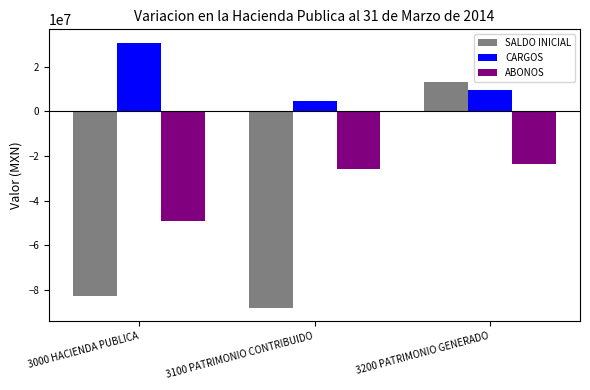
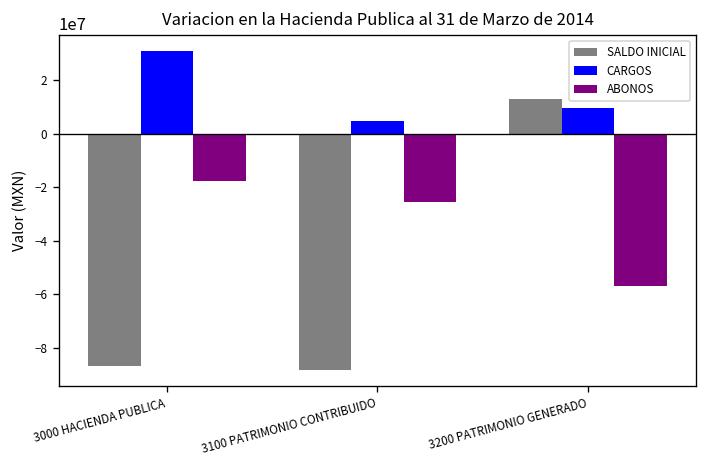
  {
    "SALDO INICIAL": {
-     "3000 HACIENDA PUBLICA": -83000000,
+     "3000 HACIENDA PUBLICA": -87000000,
      "3100 PATRIMONIO CONTRIBUIDO": -88000000,
      "3200 PATRIMONIO GENERADO": 13000000
    },
    "CARGOS": {
      "3000 HACIENDA PUBLICA": 31000000,
      "3100 PATRIMONIO CONTRIBUIDO": 5000000,
      "3200 PATRIMONIO GENERADO": 10000000
    },
    "ABONOS": {
-     "3000 HACIENDA PUBLICA": -49000000,
+     "3000 HACIENDA PUBLICA": -18000000,
      "3100 PATRIMONIO CONTRIBUIDO": -26000000,
-     "3200 PATRIMONIO GENERADO": -24000000
+     "3200 PATRIMONIO GENERADO": -57000000
    }
  }
